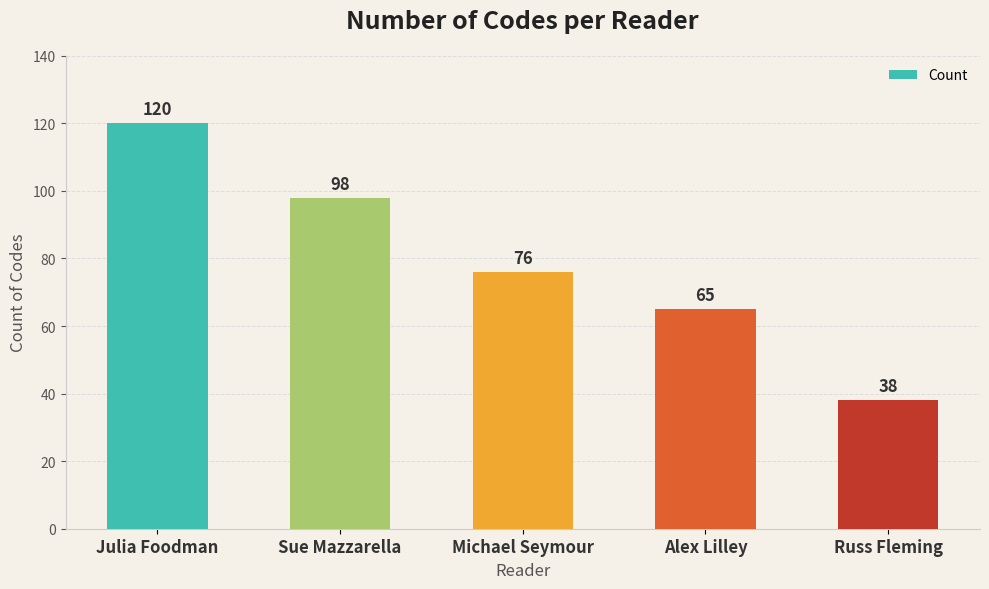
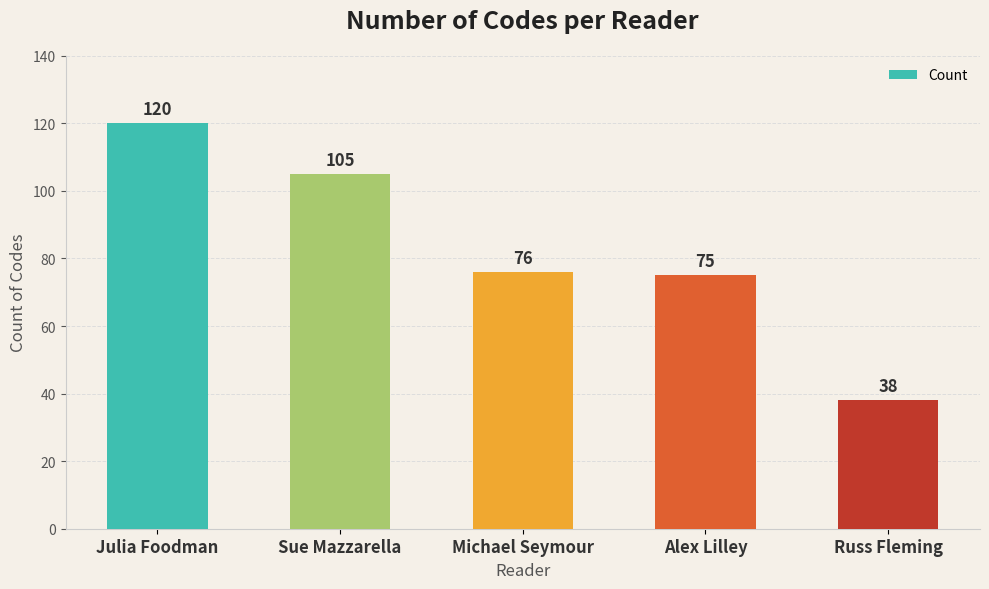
  {
    "Julia Foodman": 120,
-   "Sue Mazzarella": 98,
+   "Sue Mazzarella": 105,
    "Michael Seymour": 76,
-   "Alex Lilley": 65,
+   "Alex Lilley": 75,
    "Russ Fleming": 38
  }
